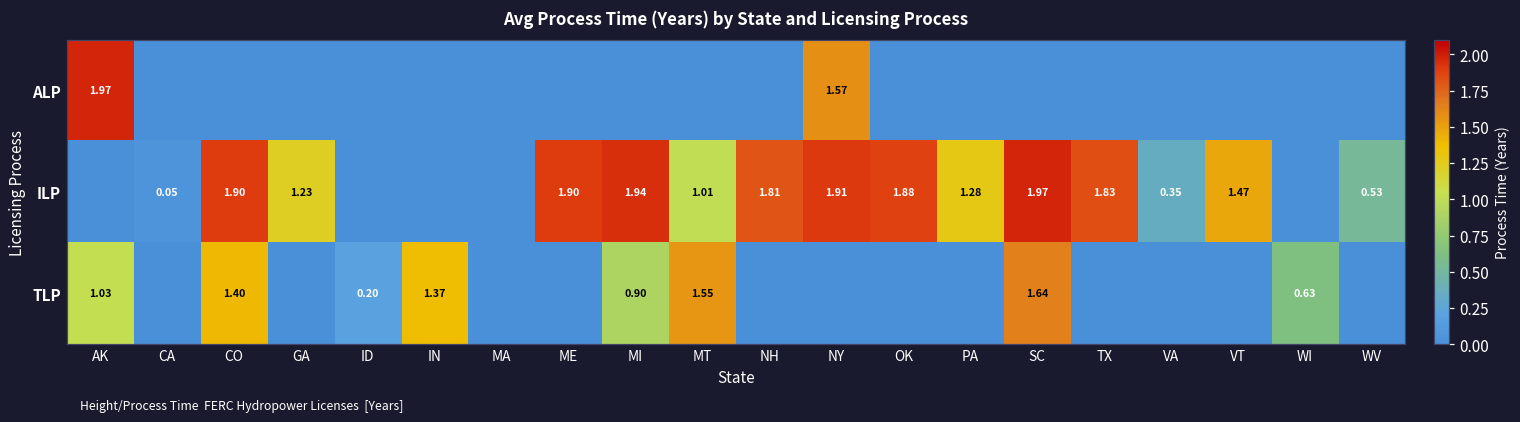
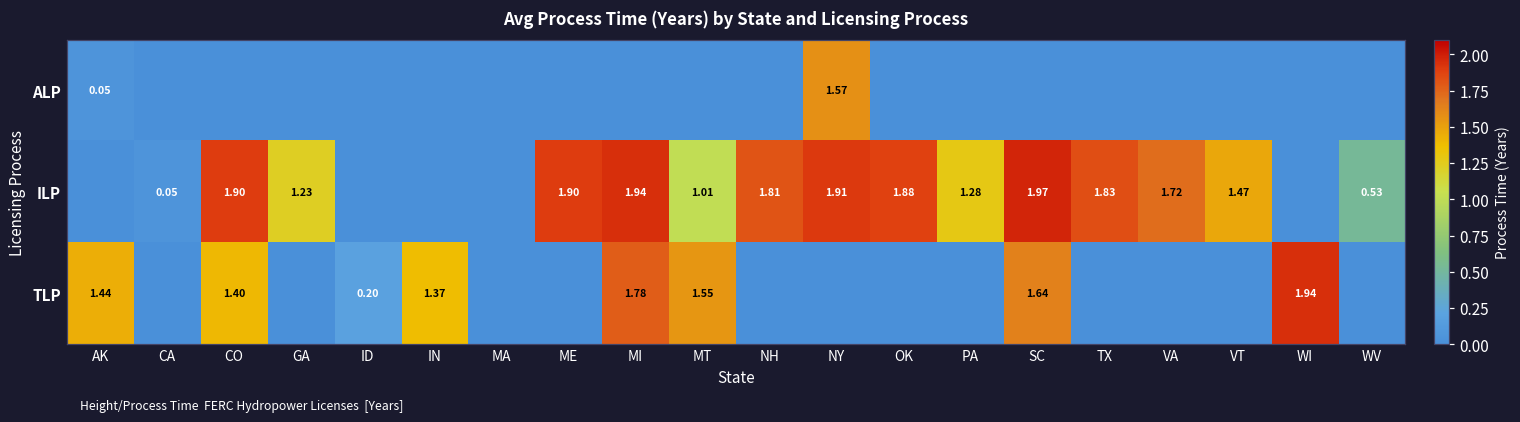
  {
    "ALP": {
-     "AK": 1.97,
+     "AK": 0.05,
      "NY": 1.57
    },
    "ILP": {
      "CA": 0.05,
      "CO": 1.90,
      "GA": 1.23,
      "ME": 1.90,
      "MI": 1.94,
      "MT": 1.01,
      "NH": 1.81,
      "NY": 1.91,
      "OK": 1.88,
      "PA": 1.28,
      "SC": 1.97,
      "TX": 1.83,
-     "VA": 0.35,
+     "VA": 1.72,
      "VT": 1.47,
      "WV": 0.53
    },
    "TLP": {
-     "AK": 1.03,
+     "AK": 1.44,
      "CO": 1.40,
      "ID": 0.20,
      "IN": 1.37,
-     "MI": 0.90,
+     "MI": 1.78,
      "MT": 1.55,
      "SC": 1.64,
-     "WI": 0.63
+     "WI": 1.94
    }
  }
